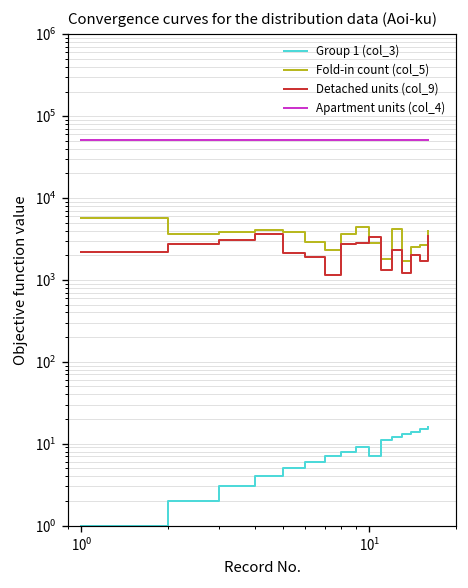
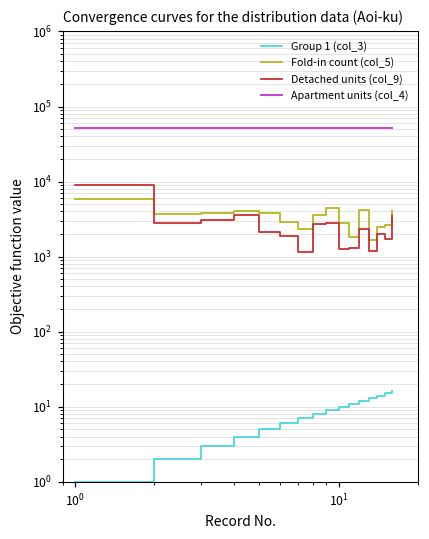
  {
    "Group 1 (col_3)": {
      "10^0": 1,
-     "10^1": 7
+     "10^1": 10
    },
    "Fold-in count (col_5)": {
      "10^0": 6000,
      "10^1": 2800
    },
    "Detached units (col_9)": {
-     "10^0": 2200,
-     "10^1": 3000
+     "10^0": 9000,
+     "10^1": 1300
    },
    "Apartment units (col_4)": {
      "10^0": 50000,
      "10^1": 50000
    }
  }
